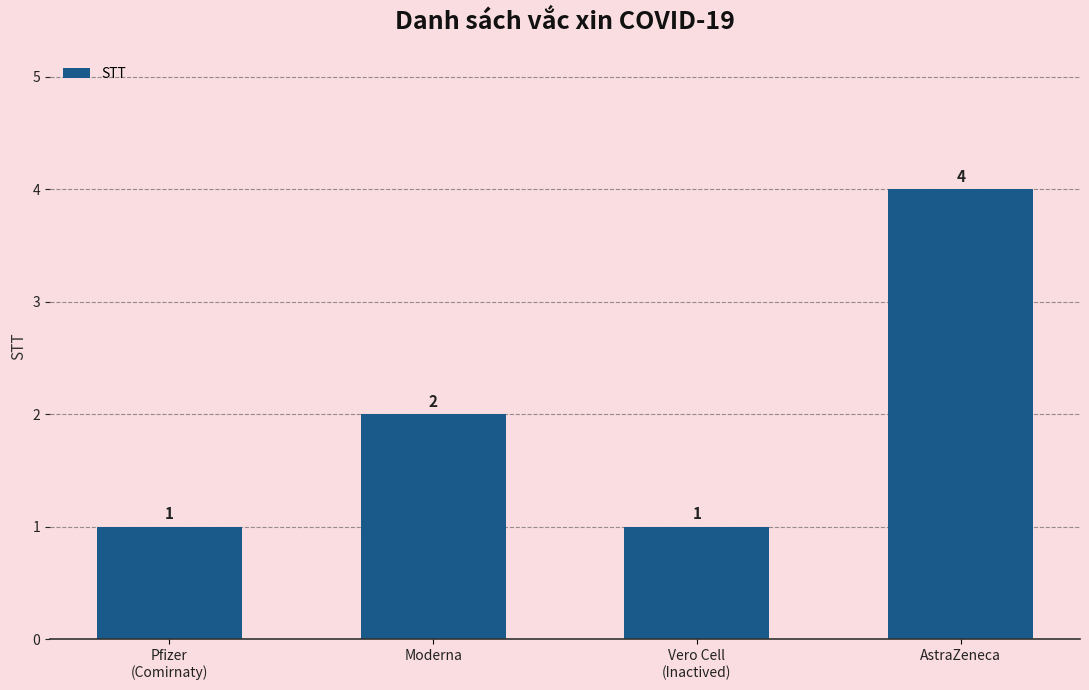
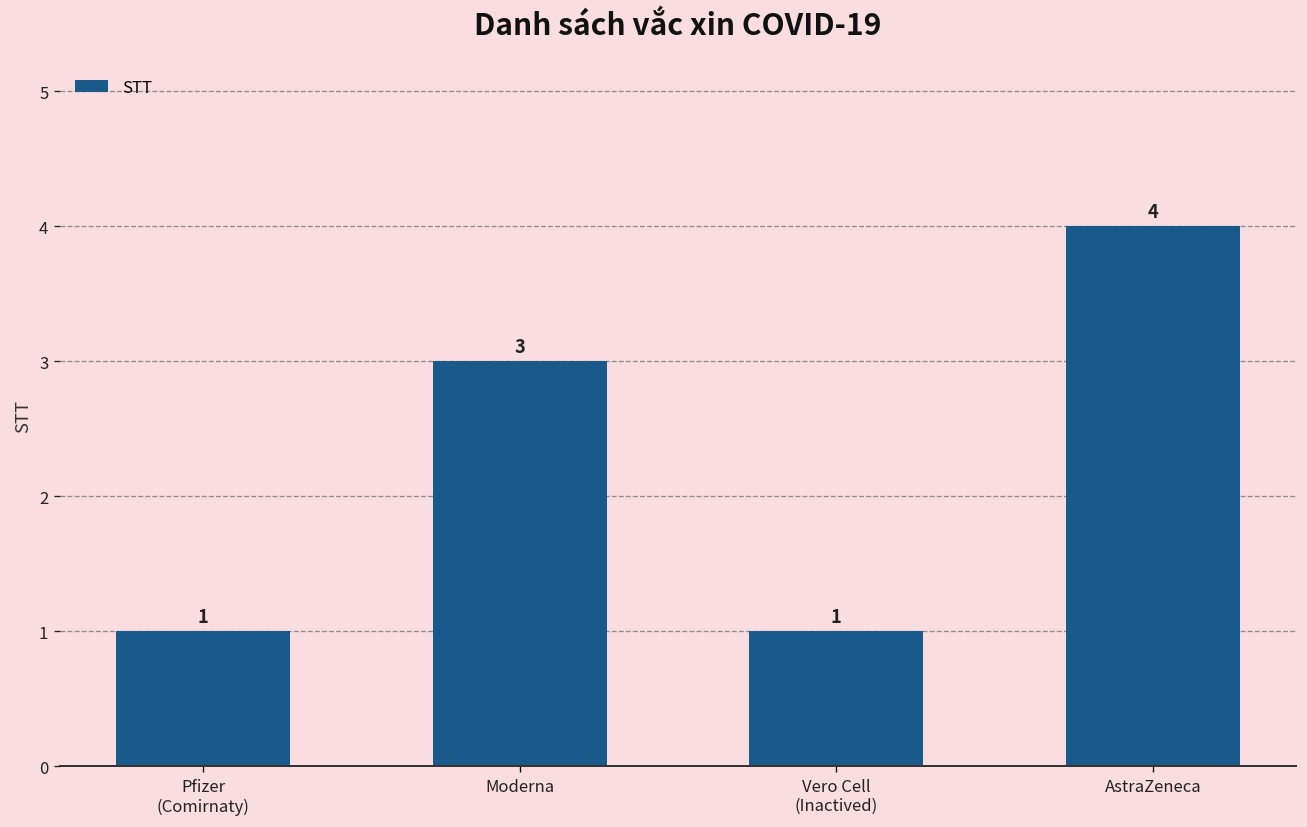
  {
    "Pfizer (Comirnaty)": 1,
-   "Moderna": 2,
+   "Moderna": 3,
    "Vero Cell (Inactived)": 1,
    "AstraZeneca": 4
  }
